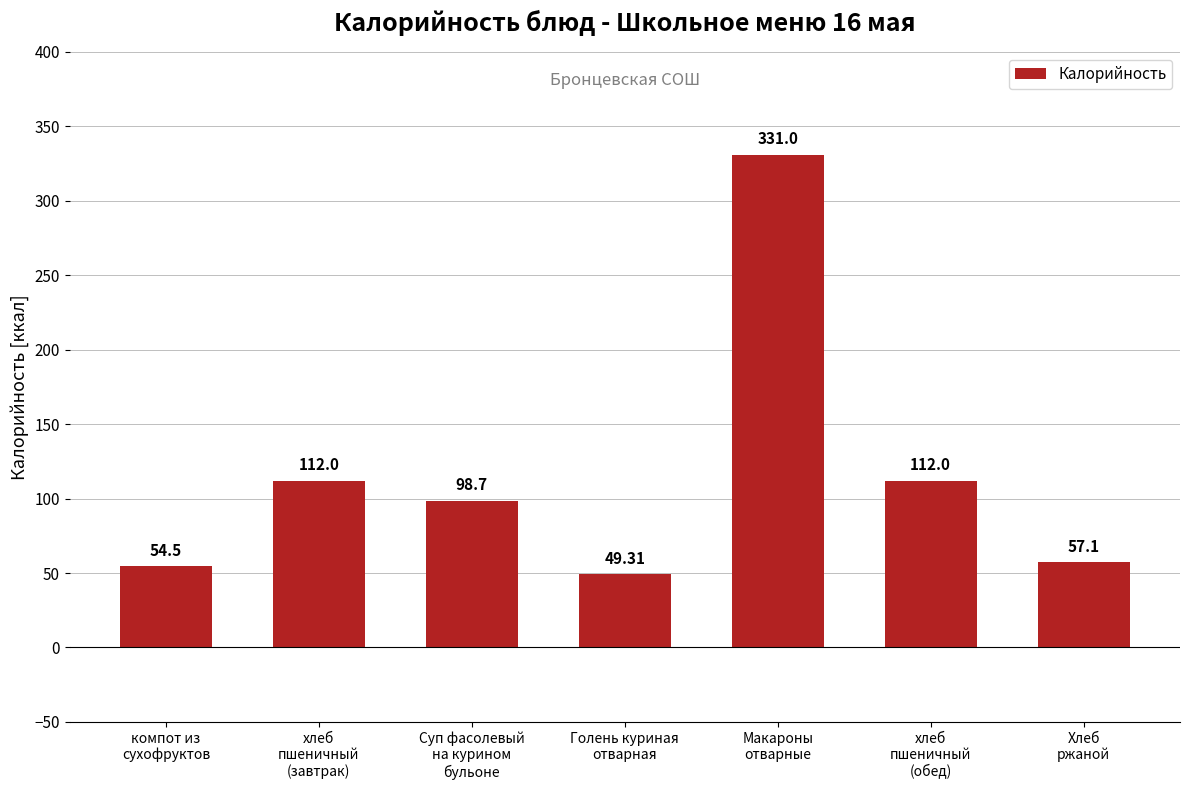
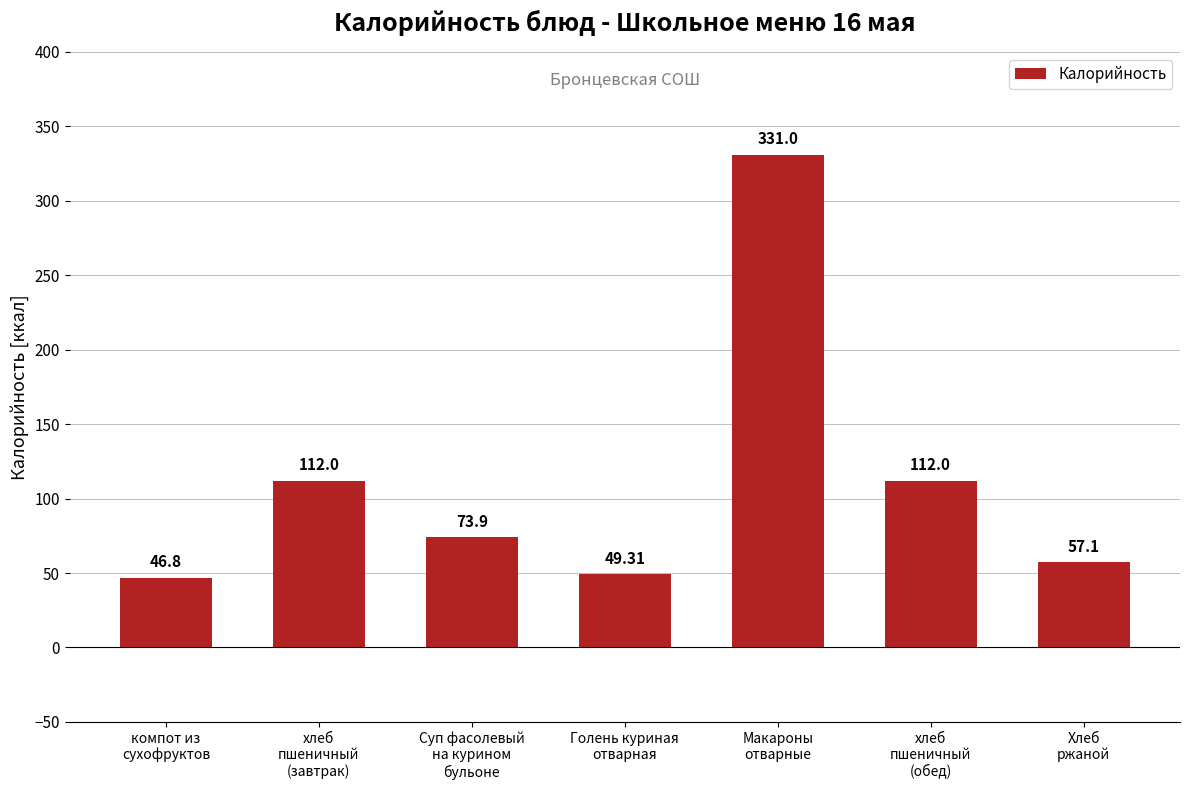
  {
-   "компот из сухофруктов": 54.5,
+   "компот из сухофруктов": 46.8,
    "хлеб пшеничный (завтрак)": 112.0,
-   "Суп фасолевый на курином бульоне": 98.7,
+   "Суп фасолевый на курином бульоне": 73.9,
    "Голень куриная отварная": 49.31,
    "Макароны отварные": 331.0,
    "хлеб пшеничный (обед)": 112.0,
    "Хлеб ржаной": 57.1
  }
